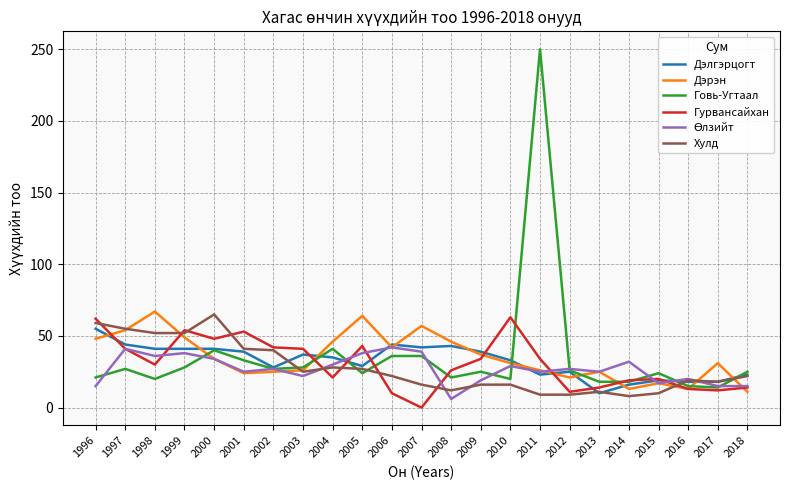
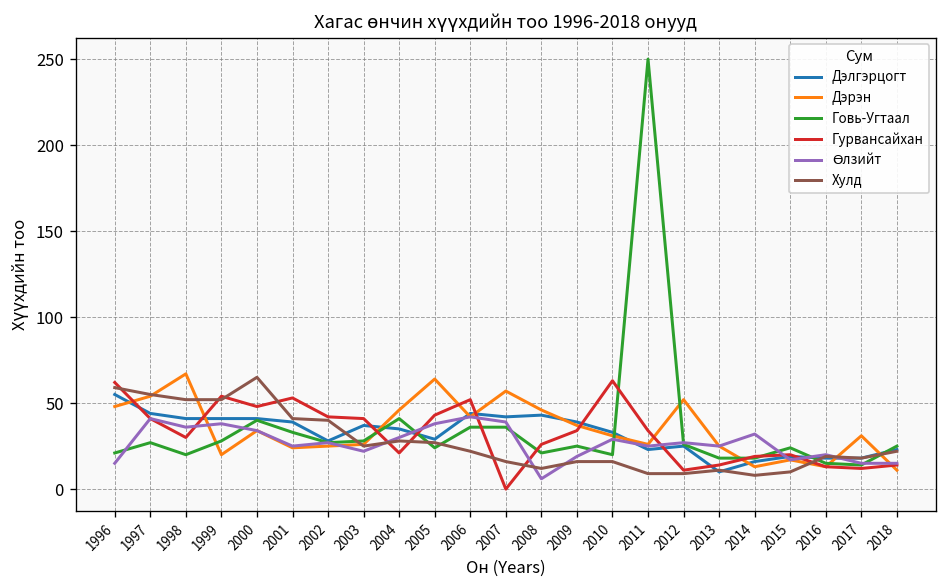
  {
    "Дэлгэрцогт": {
      "1996": 55,
      "1997": 44,
      "1998": 41,
      "1999": 41,
      "2001": 39,
      "2003": 37,
      "2004": 35,
      "2005": 29,
      "2006": 44,
      "2007": 42,
      "2008": 43,
      "2009": 39,
      "2010": 33,
      "2011": 23,
      "2014": 16
    },
    "Дэрэн": {
      "1996": 48,
      "1998": 67,
-     "1999": 49,
+     "1999": 20,
      "2002": 25,
      "2004": 46,
      "2005": 64,
      "2007": 57,
      "2008": 46,
      "2009": 37,
      "2010": 31,
-     "2012": 21,
+     "2012": 52,
      "2014": 13,
      "2017": 31,
      "2018": 11
    },
    "Говь-Угтаал": {
      "1996": 21,
      "1997": 27,
      "1998": 20,
      "1999": 28,
      "2001": 33,
      "2003": 28,
      "2004": 41,
      "2005": 24,
      "2006": 36,
      "2007": 36,
      "2008": 21,
      "2009": 25,
      "2010": 20,
      "2011": 250,
      "2013": 18,
      "2015": 24,
      "2016": 15,
      "2018": 25
    },
    "Гурвансайхан": {
      "1996": 62,
      "1998": 30,
      "1999": 54,
      "2000": 48,
      "2001": 53,
      "2002": 42,
      "2003": 41,
      "2004": 21,
      "2005": 43,
-     "2006": 10,
+     "2006": 52,
      "2007": 0,
      "2008": 26,
      "2009": 34,
      "2010": 63,
      "2011": 34,
      "2012": 11,
      "2013": 14,
      "2017": 12
    },
    "Өлзийт": {
      "1996": 15,
      "1998": 36,
      "1999": 38,
      "2003": 22,
      "2004": 30,
      "2005": 38,
      "2007": 39,
      "2008": 6,
      "2009": 19,
      "2010": 29,
      "2014": 32
    },
    "Хулд": {
      "1996": 59,
      "1998": 52,
      "1999": 52,
      "2000": 65,
      "2001": 41,
      "2002": 40,
      "2004": 28,
      "2005": 27,
      "2006": 22,
      "2007": 16,
      "2008": 12,
      "2009": 16,
      "2010": 16,
      "2011": 9,
      "2012": 9,
      "2014": 8,
      "2015": 10
    }
  }
